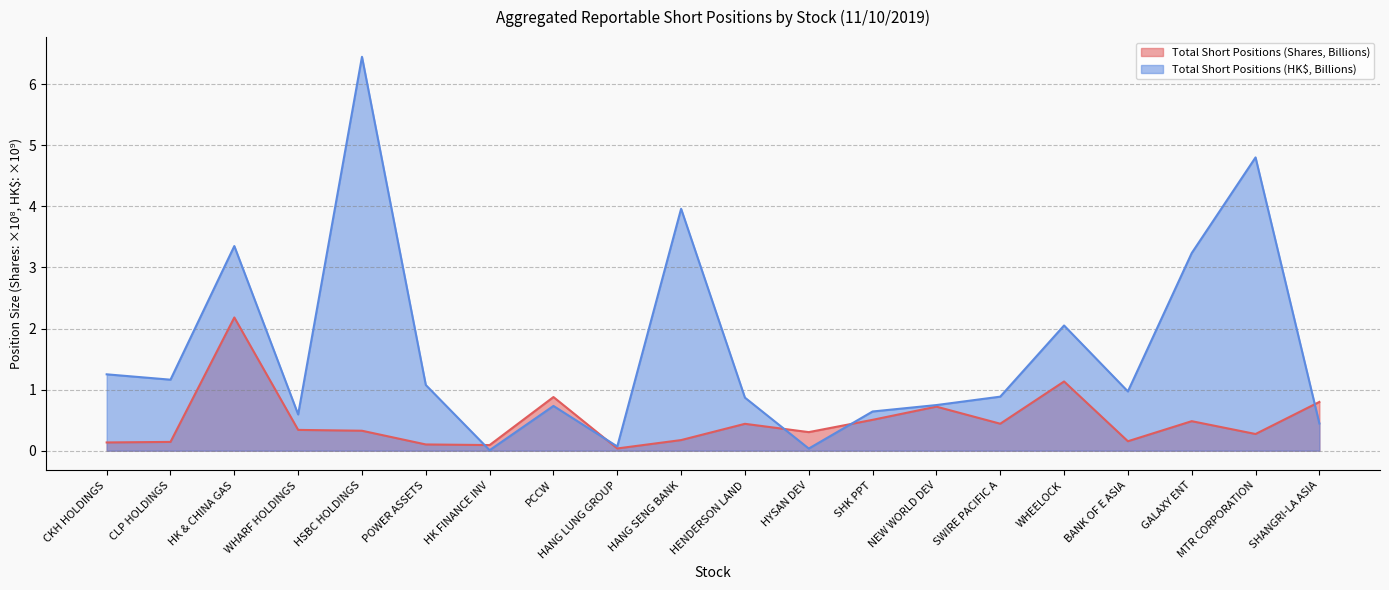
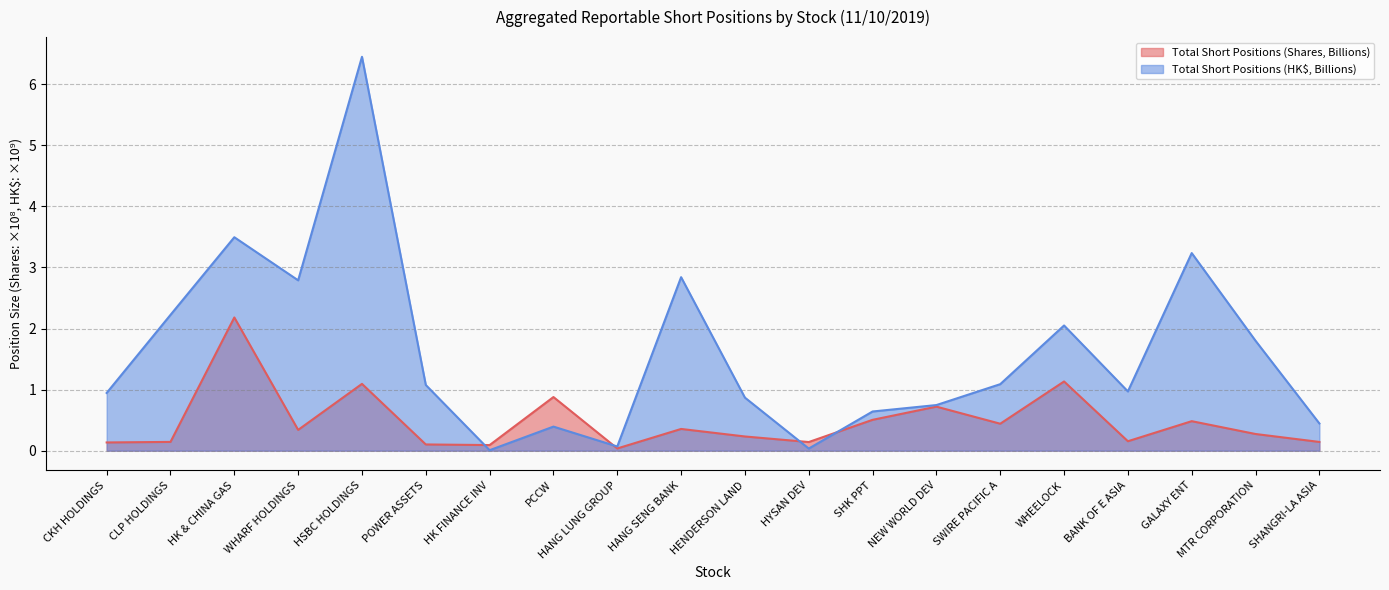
  {
    "Total Short Positions (Shares, Billions)": {
      "CKH HOLDINGS": 0.1,
      "CLP HOLDINGS": 0.1,
      "HK & CHINA GAS": 2.2,
      "WHARF HOLDINGS": 0.3,
-     "HSBC HOLDINGS": 0.3,
+     "HSBC HOLDINGS": 1.1,
      "POWER ASSETS": 0.1,
      "HK FINANCE INV": 0.1,
      "PCCW": 0.9,
-     "HANG SENG BANK": 0.2,
-     "HENDERSON LAND": 0.4,
-     "HYSAN DEV": 0.3,
+     "HANG SENG BANK": 0.4,
+     "HENDERSON LAND": 0.2,
+     "HYSAN DEV": 0.1,
      "SHK PPT": 0.5,
      "SWIRE PACIFIC A": 0.4,
      "WHEELOCK": 1.1,
      "BANK OF E ASIA": 0.2,
      "GALAXY ENT": 0.5,
      "MTR CORPORATION": 0.3,
-     "SHANGRI-LA ASIA": 0.8
+     "SHANGRI-LA ASIA": 0.1
    },
    "Total Short Positions (HK$, Billions)": {
-     "CKH HOLDINGS": 1.3,
-     "CLP HOLDINGS": 1.2,
-     "HK & CHINA GAS": 3.4,
-     "WHARF HOLDINGS": 0.6,
+     "CKH HOLDINGS": 0.9,
+     "CLP HOLDINGS": 2.2,
+     "HK & CHINA GAS": 3.5,
+     "WHARF HOLDINGS": 2.8,
      "HSBC HOLDINGS": 6.4,
      "POWER ASSETS": 1.1,
      "HK FINANCE INV": 0.0,
-     "PCCW": 0.7,
-     "HANG SENG BANK": 4.0,
+     "PCCW": 0.4,
+     "HANG SENG BANK": 2.8,
      "HENDERSON LAND": 0.9,
      "HYSAN DEV": 0.0,
      "SHK PPT": 0.6,
-     "SWIRE PACIFIC A": 0.9,
+     "SWIRE PACIFIC A": 1.1,
      "WHEELOCK": 2.0,
      "BANK OF E ASIA": 1.0,
      "GALAXY ENT": 3.2,
-     "MTR CORPORATION": 4.8,
+     "MTR CORPORATION": 1.8,
      "SHANGRI-LA ASIA": 0.4
    }
  }
